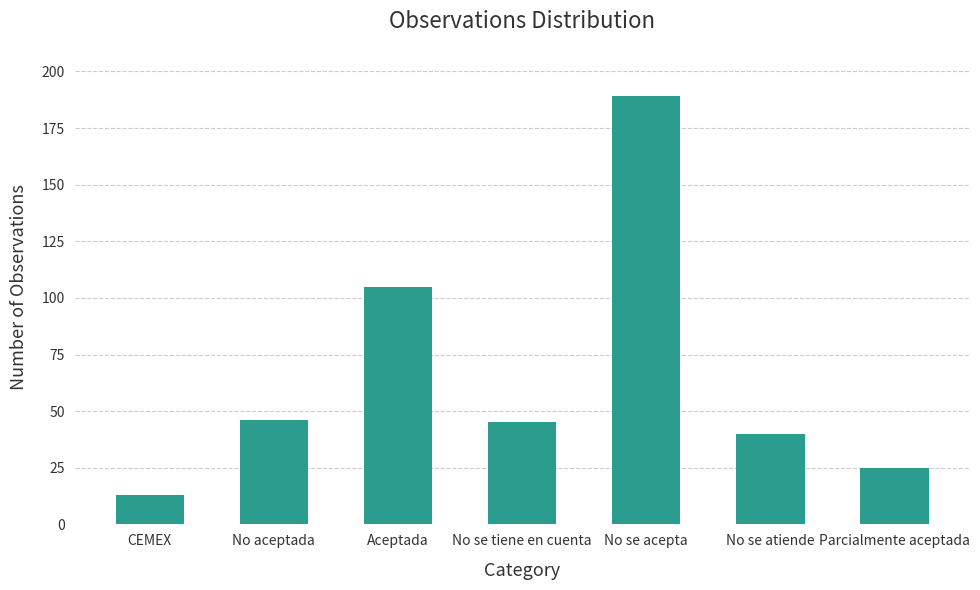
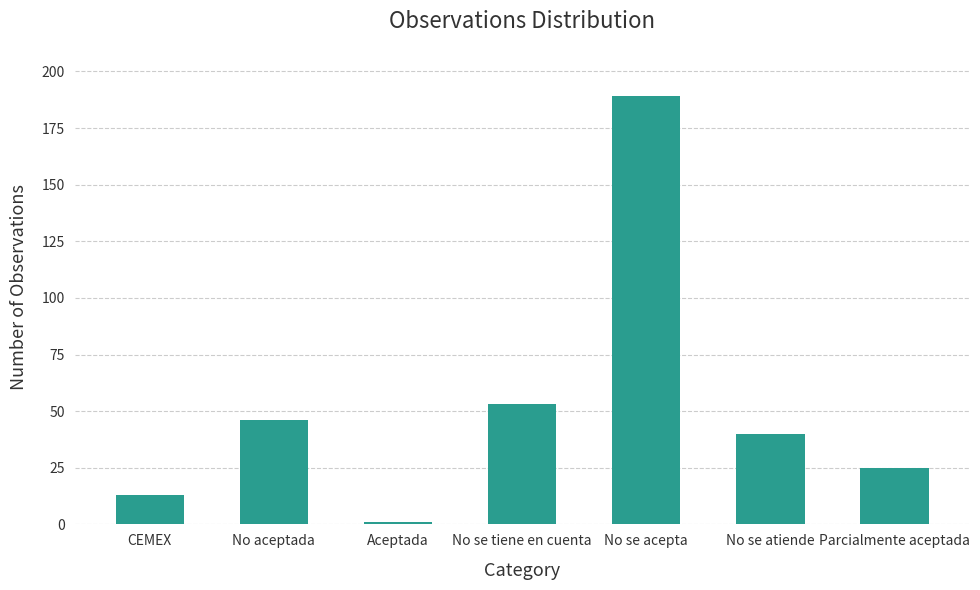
  {
    "CEMEX": 13,
    "No aceptada": 46,
-   "Aceptada": 105,
-   "No se tiene en cuenta": 45,
+   "Aceptada": 1,
+   "No se tiene en cuenta": 53,
    "No se acepta": 189,
    "No se atiende": 40,
    "Parcialmente aceptada": 25
  }
